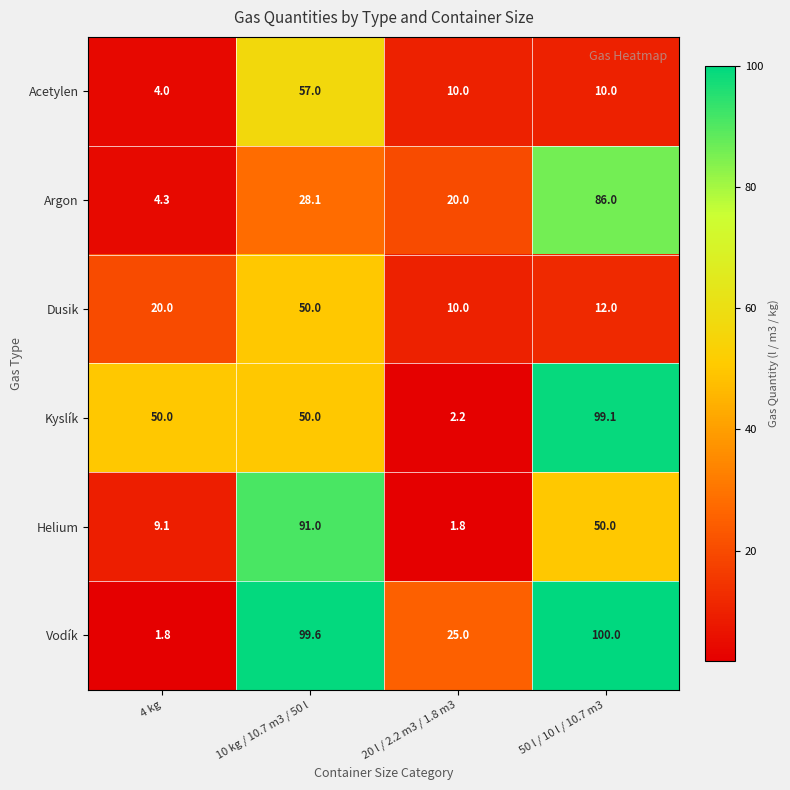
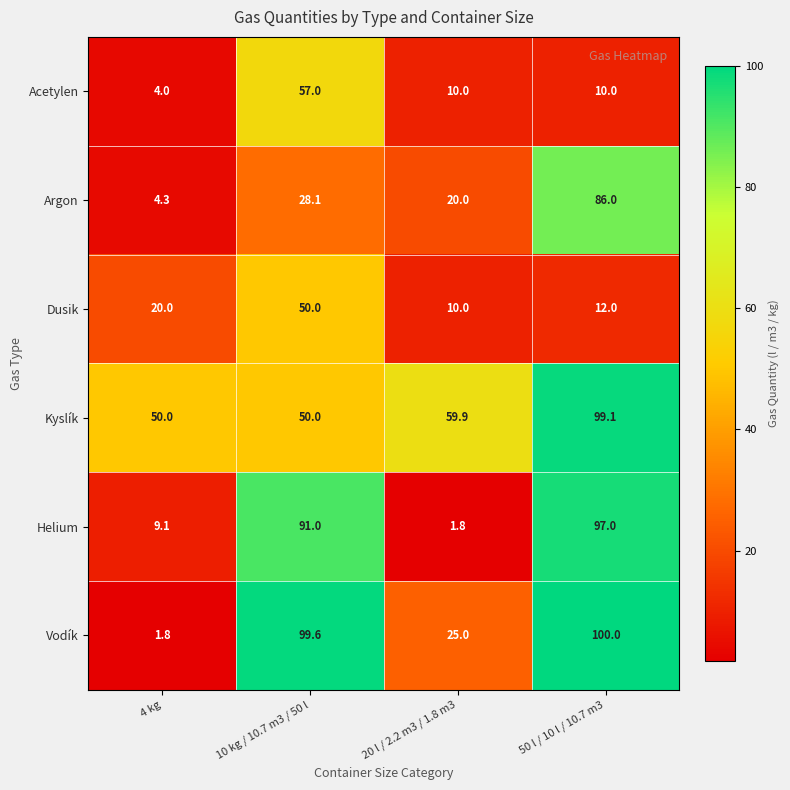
  {
    "Acetylen": {
      "4 kg": 4.0,
      "10 kg / 10.7 m3 / 50 l": 57.0,
      "20 l / 2.2 m3 / 1.8 m3": 10.0
    },
    "Argon": {
      "4 kg": 4.3,
      "10 kg / 10.7 m3 / 50 l": 28.1,
      "20 l / 2.2 m3 / 1.8 m3": 20.0,
      "50 l / 10 l / 10.7 m3": 86.0
    },
    "Dusik": {
      "4 kg": 20.0,
      "10 kg / 10.7 m3 / 50 l": 50.0,
      "20 l / 2.2 m3 / 1.8 m3": 10.0,
      "50 l / 10 l / 10.7 m3": 12.0
    },
    "Kyslík": {
      "4 kg": 50.0,
      "10 kg / 10.7 m3 / 50 l": 50.0,
-     "20 l / 2.2 m3 / 1.8 m3": 2.2,
+     "20 l / 2.2 m3 / 1.8 m3": 59.9,
      "50 l / 10 l / 10.7 m3": 99.1
    },
    "Helium": {
      "4 kg": 9.1,
      "10 kg / 10.7 m3 / 50 l": 91.0,
      "20 l / 2.2 m3 / 1.8 m3": 1.8,
-     "50 l / 10 l / 10.7 m3": 50.0
+     "50 l / 10 l / 10.7 m3": 97.0
    },
    "Vodík": {
      "4 kg": 1.8,
      "10 kg / 10.7 m3 / 50 l": 99.6,
      "20 l / 2.2 m3 / 1.8 m3": 25.0,
      "50 l / 10 l / 10.7 m3": 100.0
    }
  }
